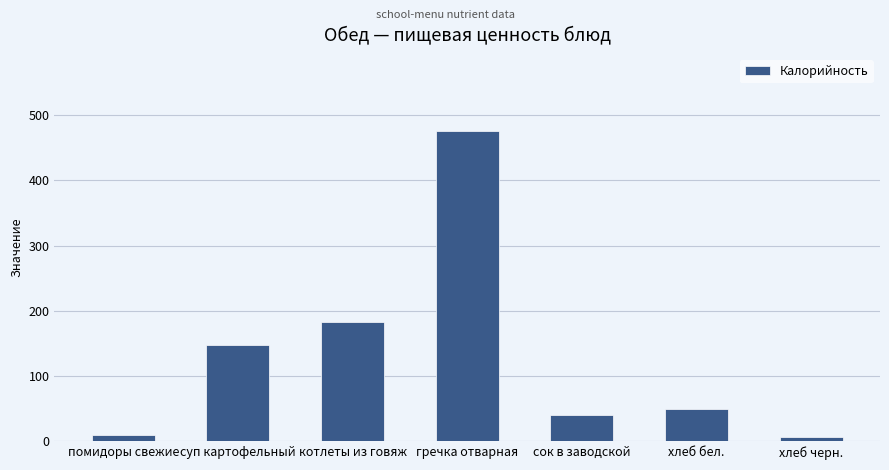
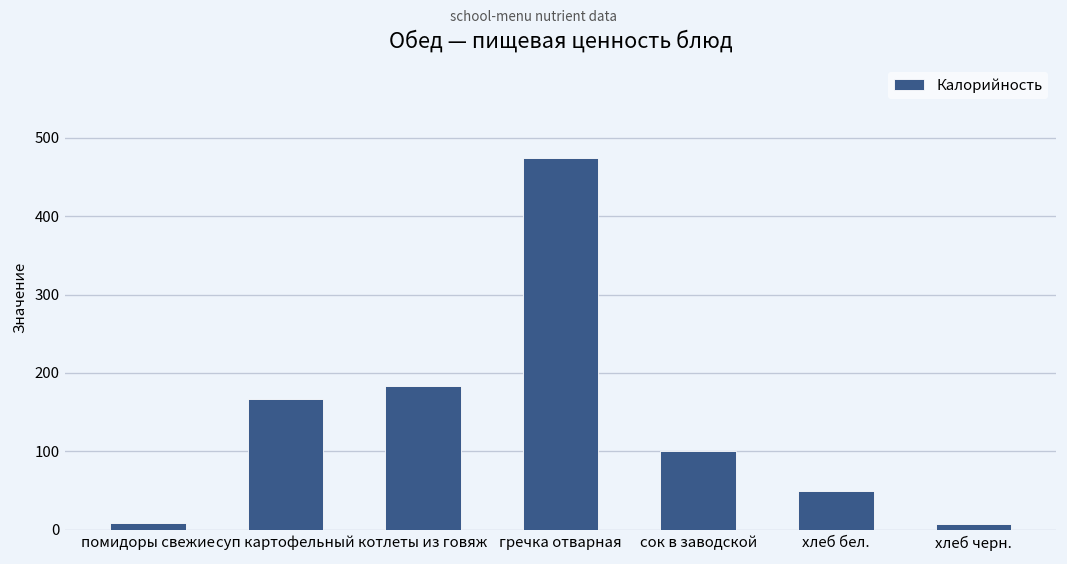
  {
    "помидоры свежие": 10,
-   "суп картофельный": 150,
+   "суп картофельный": 170,
    "котлеты из говяж": 180,
    "гречка отварная": 470,
-   "сок в заводской": 40,
+   "сок в заводской": 100,
    "хлеб бел.": 50,
    "хлеб черн.": 10
  }
